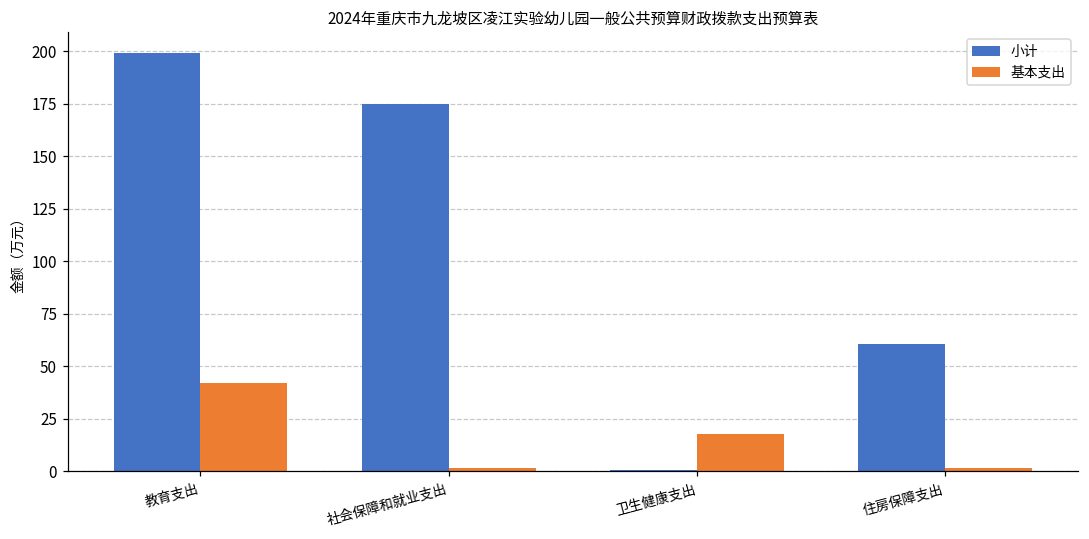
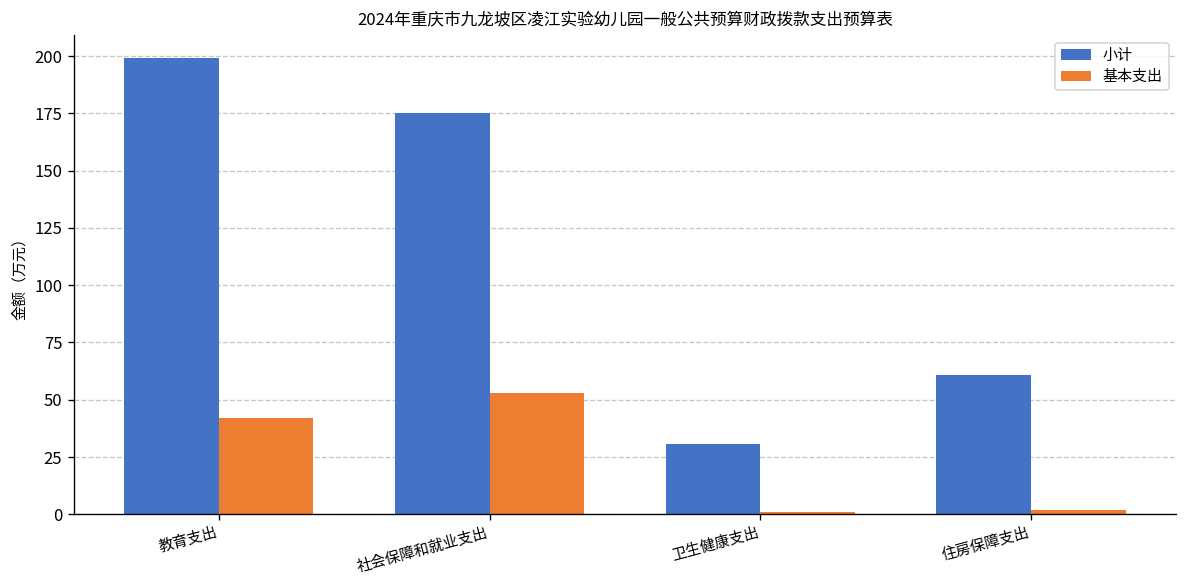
  {
    "小计": {
      "教育支出": 199,
      "社会保障和就业支出": 175,
-     "卫生健康支出": 1,
+     "卫生健康支出": 31,
      "住房保障支出": 61
    },
    "基本支出": {
      "教育支出": 42,
-     "社会保障和就业支出": 2,
-     "卫生健康支出": 18,
+     "社会保障和就业支出": 53,
+     "卫生健康支出": 1,
      "住房保障支出": 2
    }
  }
